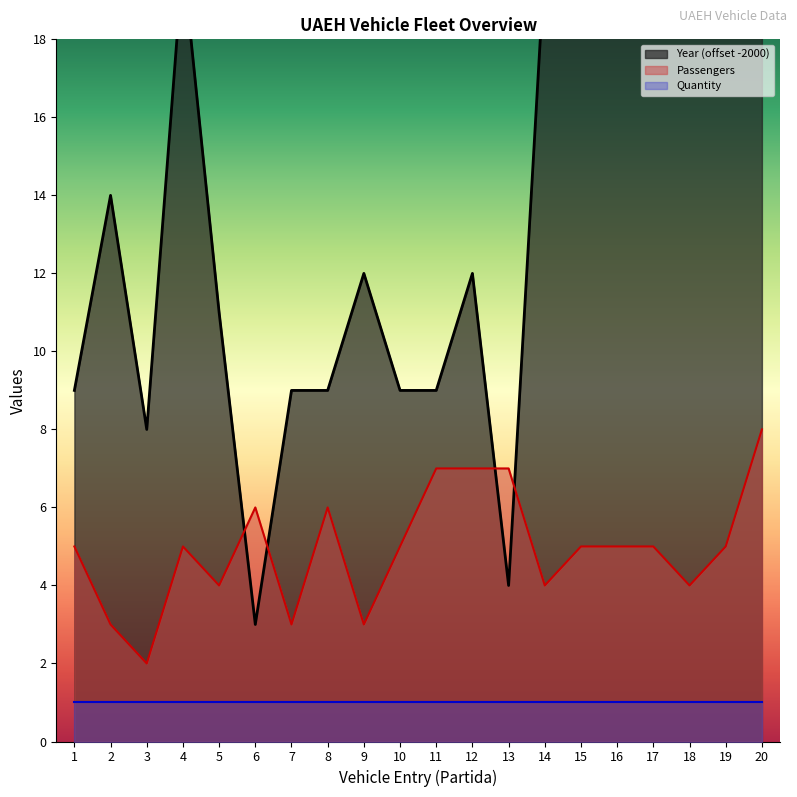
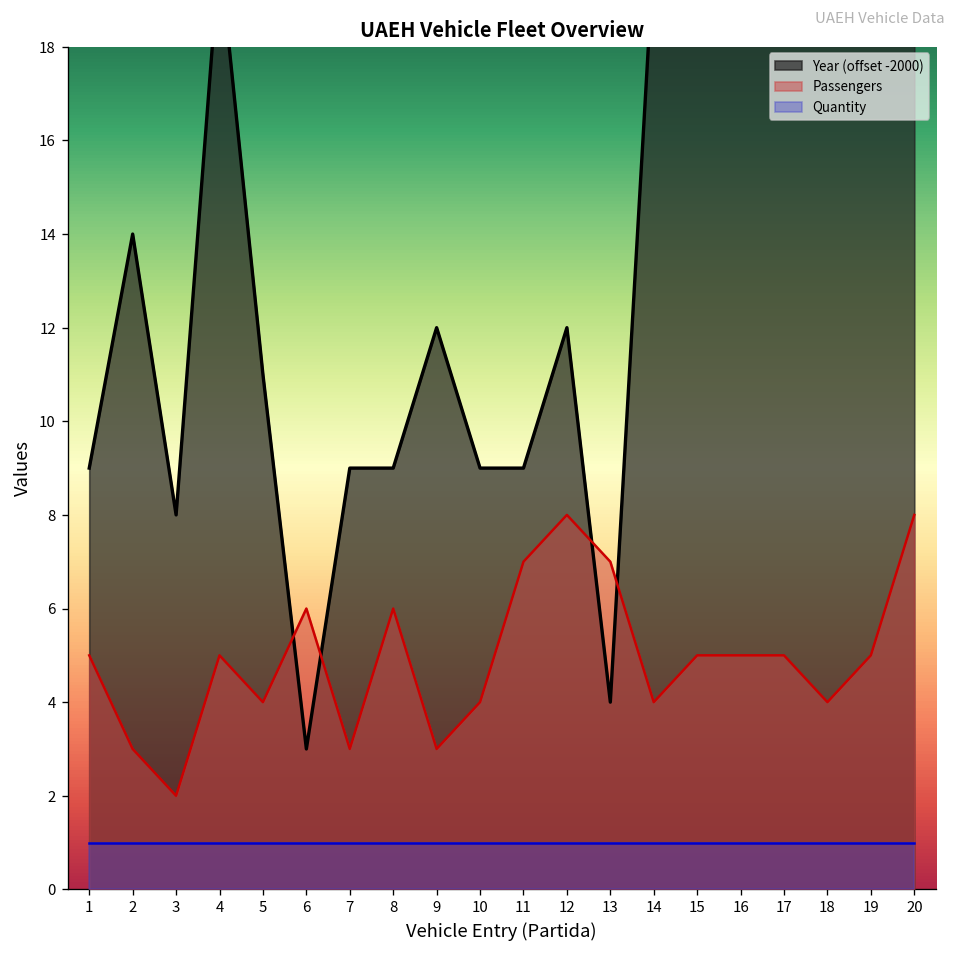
  {
    "Year (offset -2000)": {
      "1": 9,
      "2": 14,
      "3": 8,
      "5": 11,
      "6": 3,
      "7": 9,
      "8": 9,
      "9": 12,
      "10": 9,
      "11": 9,
      "12": 12,
      "13": 4
    },
    "Passengers": {
      "1": 5,
      "2": 3,
      "3": 2,
      "4": 5,
      "5": 4,
      "6": 6,
      "7": 3,
      "8": 6,
      "9": 3,
-     "10": 5,
+     "10": 4,
      "11": 7,
-     "12": 7,
+     "12": 8,
      "13": 7,
      "14": 4,
      "15": 5,
      "16": 5,
      "17": 5,
      "18": 4,
      "19": 5,
      "20": 8
    },
    "Quantity": {
      "1": 1,
      "2": 1,
      "3": 1,
      "4": 1,
      "5": 1,
      "6": 1,
      "7": 1,
      "8": 1,
      "9": 1,
      "10": 1,
      "11": 1,
      "12": 1,
      "13": 1,
      "14": 1,
      "15": 1,
      "16": 1,
      "17": 1,
      "18": 1,
      "19": 1,
      "20": 1
    }
  }
